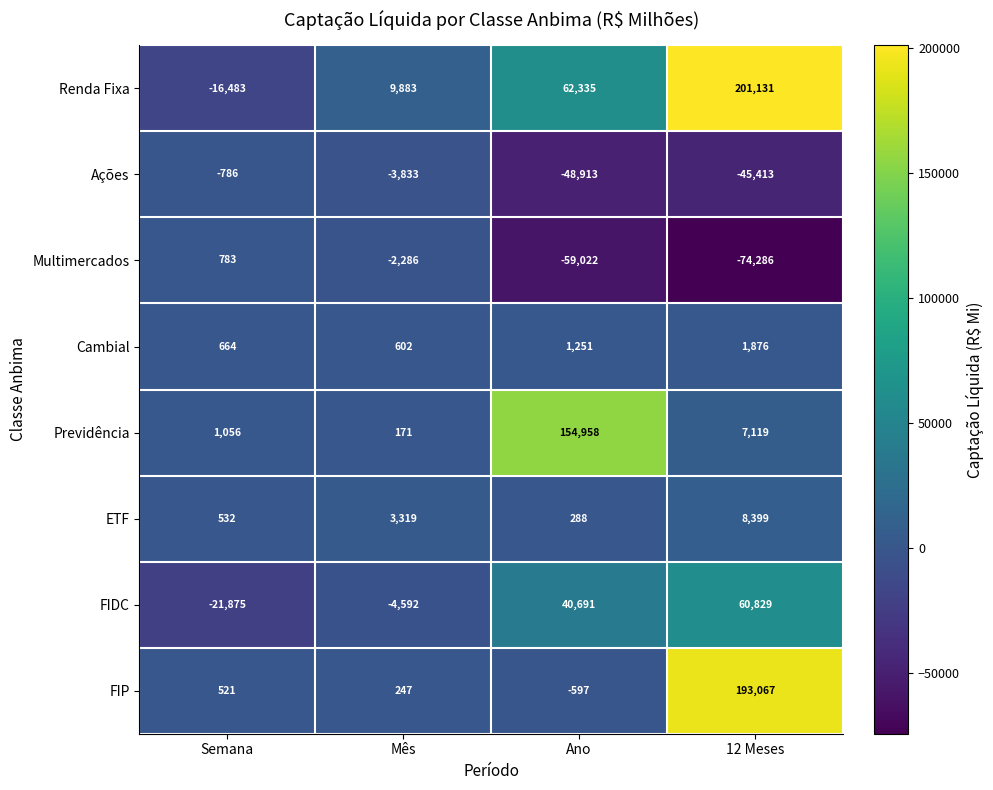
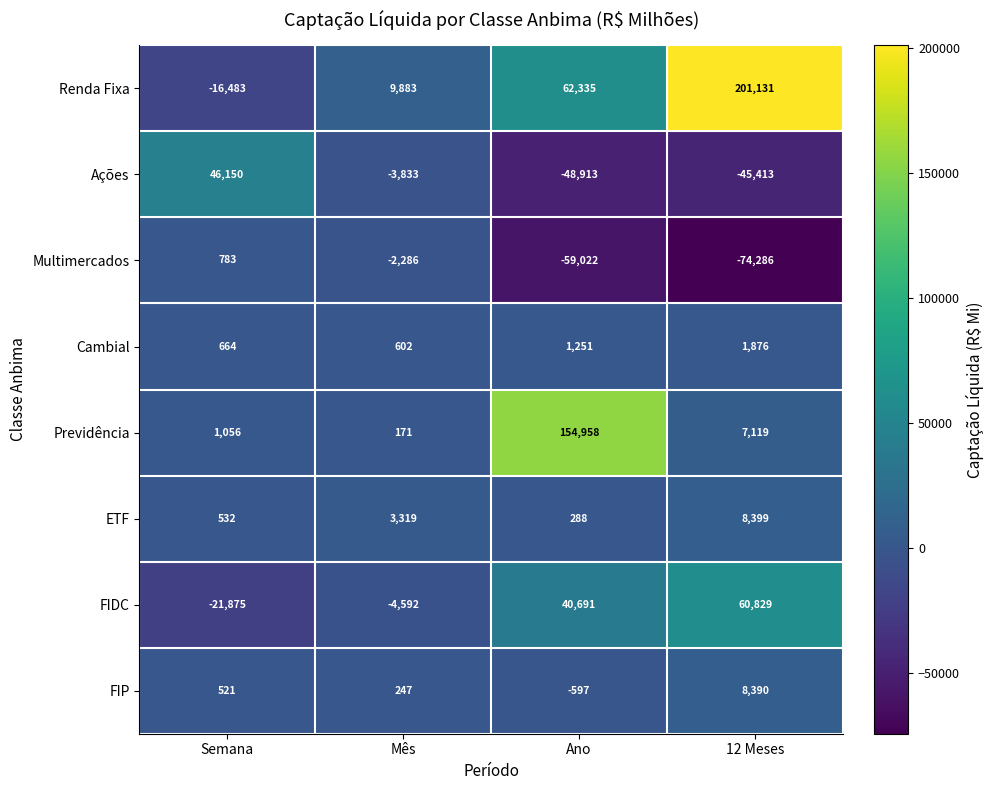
  {
    "Renda Fixa": {
      "Semana": "-16,483",
      "Mês": "9,883",
      "Ano": "62,335",
      "12 Meses": "201,131"
    },
    "Ações": {
-     "Semana": "-786",
+     "Semana": "46,150",
      "Mês": "-3,833",
      "Ano": "-48,913",
      "12 Meses": "-45,413"
    },
    "Multimercados": {
      "Semana": "783",
      "Mês": "-2,286",
      "Ano": "-59,022",
      "12 Meses": "-74,286"
    },
    "Cambial": {
      "Semana": "664",
      "Mês": "602",
      "Ano": "1,251",
      "12 Meses": "1,876"
    },
    "Previdência": {
      "Semana": "1,056",
      "Mês": "171",
      "Ano": "154,958",
      "12 Meses": "7,119"
    },
    "ETF": {
      "Semana": "532",
      "Mês": "3,319",
      "Ano": "288",
      "12 Meses": "8,399"
    },
    "FIDC": {
      "Semana": "-21,875",
      "Mês": "-4,592",
      "Ano": "40,691",
      "12 Meses": "60,829"
    },
    "FIP": {
      "Semana": "521",
      "Mês": "247",
      "Ano": "-597",
-     "12 Meses": "193,067"
+     "12 Meses": "8,390"
    }
  }
